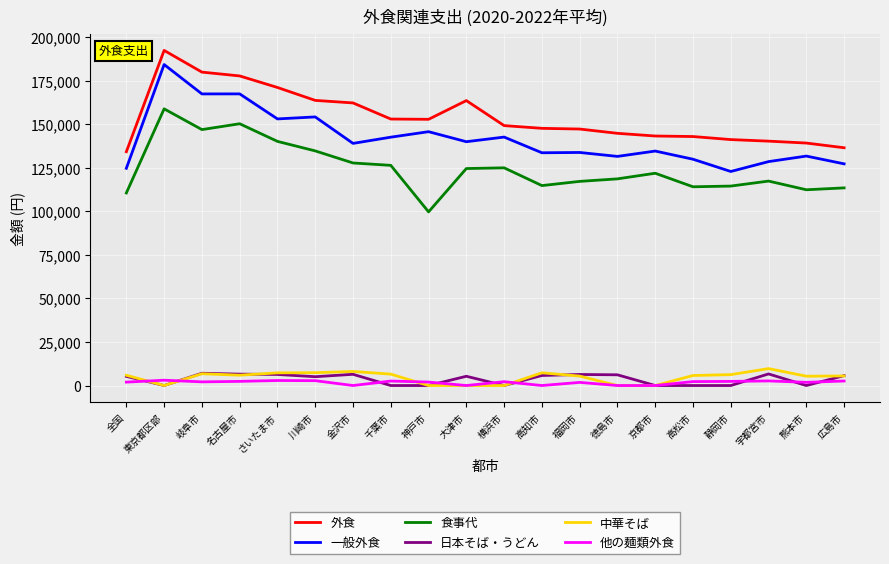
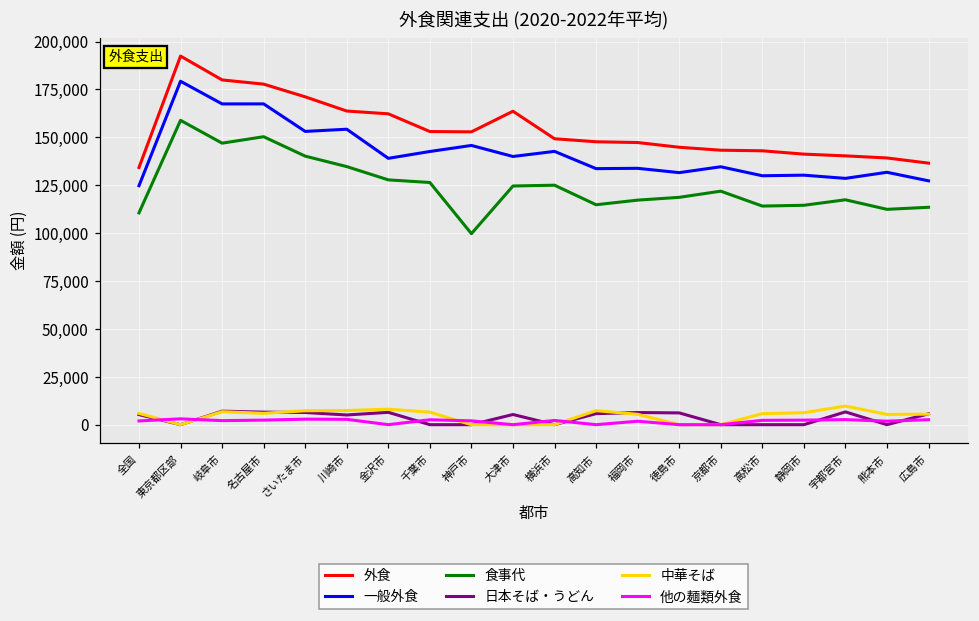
  {
    "外食": {
      "全国": "134,000",
      "東京都区部": "192,000",
      "岐阜市": "180,000",
      "名古屋市": "178,000",
      "さいたま市": "171,000",
      "川崎市": "164,000",
      "金沢市": "162,000",
      "千葉市": "153,000",
      "神戸市": "153,000",
      "大津市": "164,000",
      "横浜市": "149,000",
      "高知市": "148,000",
      "福岡市": "147,000",
      "徳島市": "145,000",
      "京都市": "143,000",
      "高松市": "143,000",
      "静岡市": "141,000",
      "宇都宮市": "140,000",
      "熊本市": "139,000",
      "広島市": "137,000"
    },
    "一般外食": {
      "全国": "125,000",
-     "東京都区部": "184,000",
+     "東京都区部": "179,000",
      "岐阜市": "167,000",
      "名古屋市": "167,000",
      "さいたま市": "153,000",
      "川崎市": "154,000",
      "金沢市": "139,000",
      "千葉市": "143,000",
      "神戸市": "146,000",
      "大津市": "140,000",
      "横浜市": "143,000",
      "高知市": "134,000",
      "福岡市": "134,000",
      "徳島市": "132,000",
      "京都市": "135,000",
      "高松市": "130,000",
-     "静岡市": "123,000",
+     "静岡市": "130,000",
      "宇都宮市": "129,000",
      "熊本市": "132,000",
      "広島市": "127,000"
    },
    "食事代": {
      "全国": "111,000",
      "東京都区部": "159,000",
      "岐阜市": "147,000",
      "名古屋市": "150,000",
      "さいたま市": "140,000",
      "川崎市": "135,000",
      "金沢市": "128,000",
      "千葉市": "126,000",
      "神戸市": "100,000",
      "大津市": "125,000",
      "横浜市": "125,000",
      "高知市": "115,000",
      "福岡市": "117,000",
      "徳島市": "119,000",
      "京都市": "122,000",
      "高松市": "114,000",
      "静岡市": "115,000",
      "宇都宮市": "117,000",
      "熊本市": "112,000",
      "広島市": "113,000"
    },
    "日本そば・うどん": {
      "川崎市": "5,000",
      "金沢市": "6,000",
      "千葉市": "0",
      "大津市": "5,000",
      "高知市": "6,000",
      "徳島市": "6,000",
      "高松市": "0",
      "静岡市": "0",
      "宇都宮市": "7,000",
      "熊本市": "0"
    },
    "中華そば": {
      "川崎市": "7,000",
      "金沢市": "8,000",
      "千葉市": "7,000",
      "高知市": "7,000",
      "高松市": "6,000",
      "静岡市": "6,000",
      "宇都宮市": "10,000",
      "熊本市": "5,000"
    },
    "他の麺類外食": {
      "全国": "2,000",
      "東京都区部": "3,000",
      "岐阜市": "2,000",
      "名古屋市": "2,000",
      "さいたま市": "3,000",
      "川崎市": "3,000",
      "金沢市": "0",
      "千葉市": "3,000",
      "神戸市": "2,000",
      "横浜市": "2,000",
      "高知市": "0",
      "福岡市": "2,000",
      "高松市": "2,000",
      "静岡市": "2,000",
      "宇都宮市": "3,000",
      "熊本市": "2,000",
      "広島市": "3,000"
    }
  }
